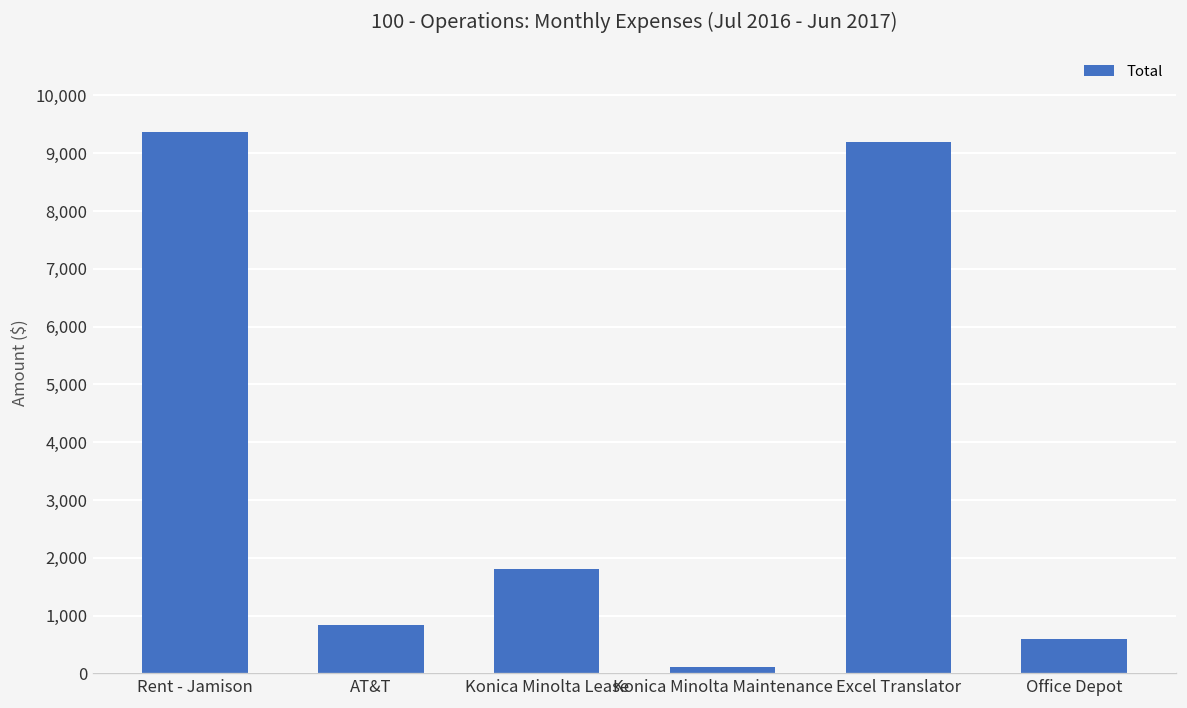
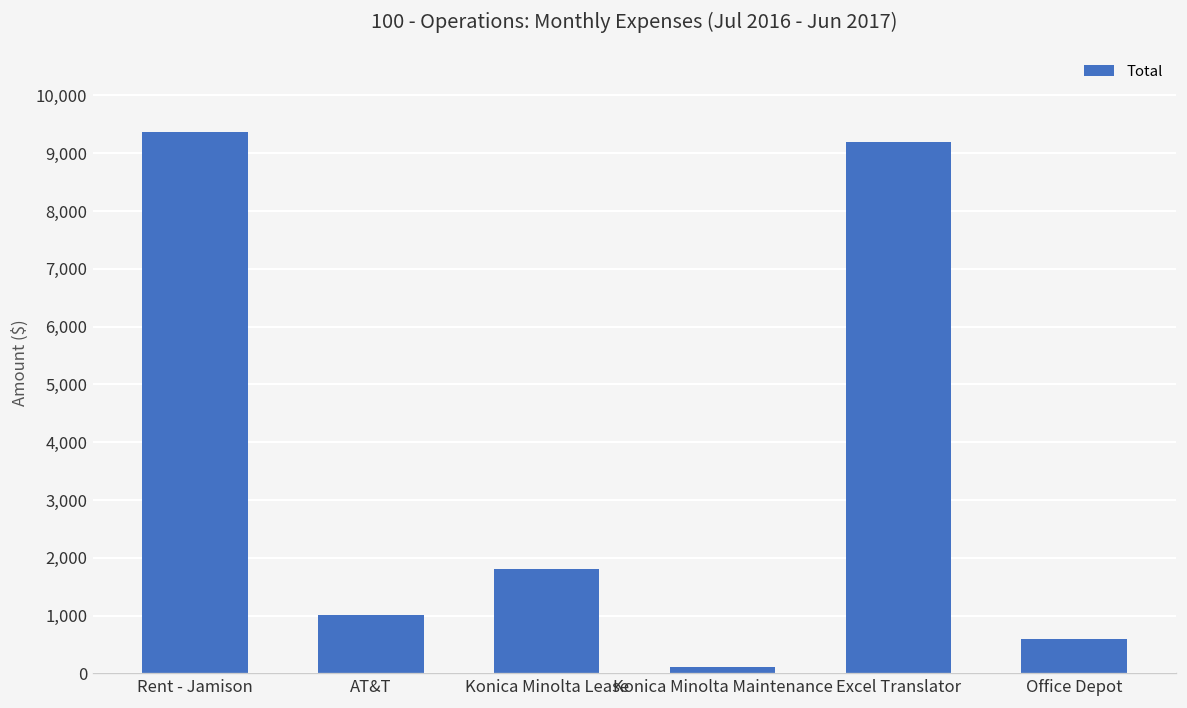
  {
    "Rent - Jamison": "9,400",
-   "AT&T": "800",
+   "AT&T": "1,000",
    "Konica Minolta Lease": "1,800",
    "Konica Minolta Maintenance": "100",
    "Excel Translator": "9,200",
    "Office Depot": "600"
  }
